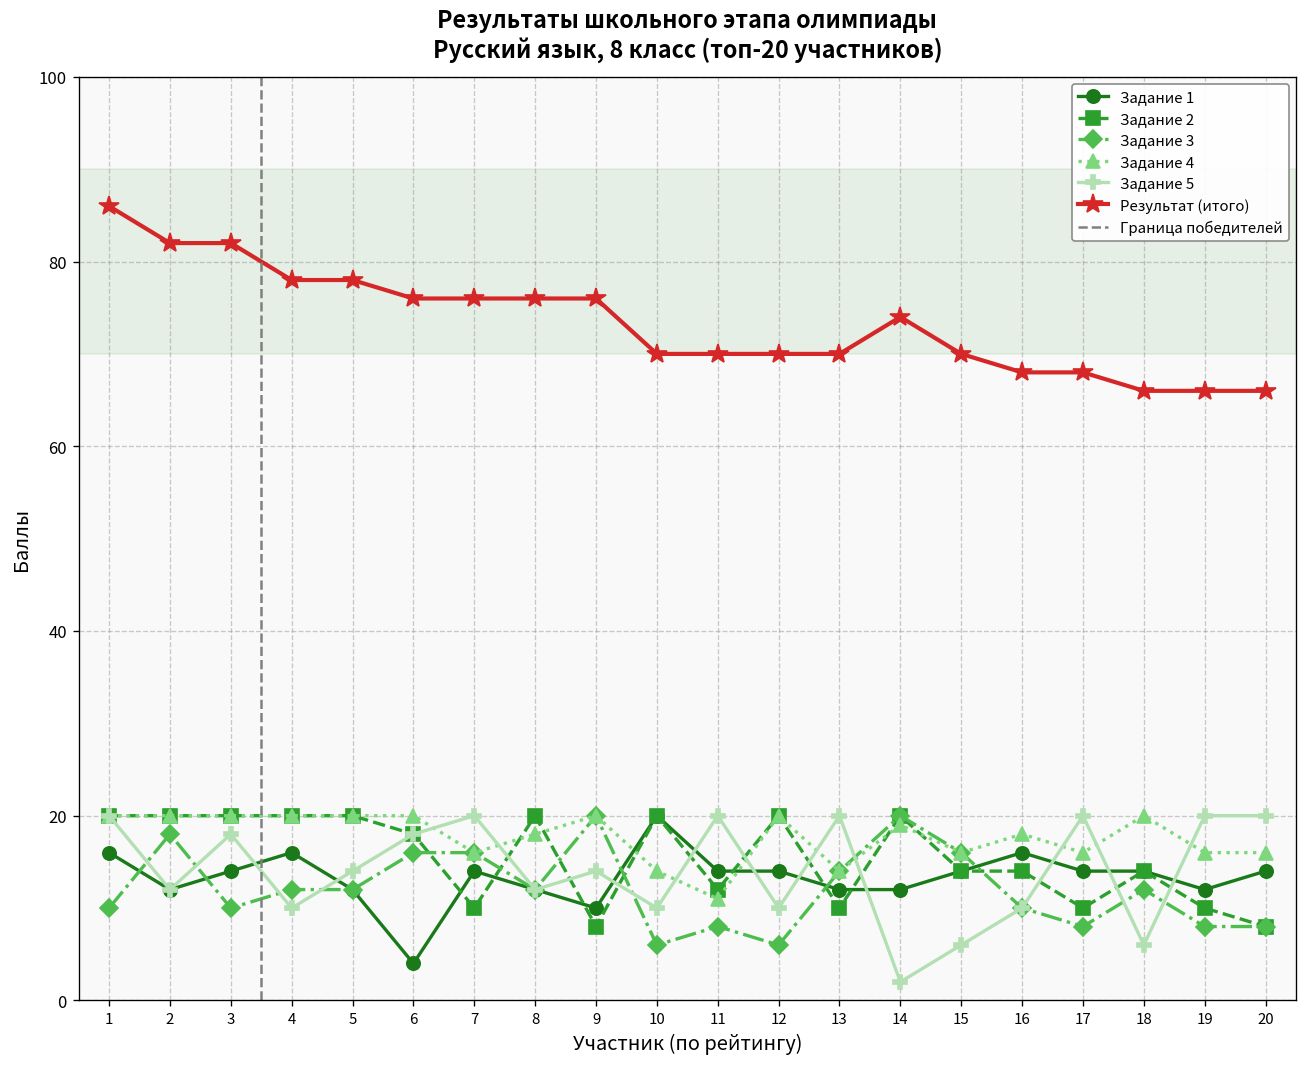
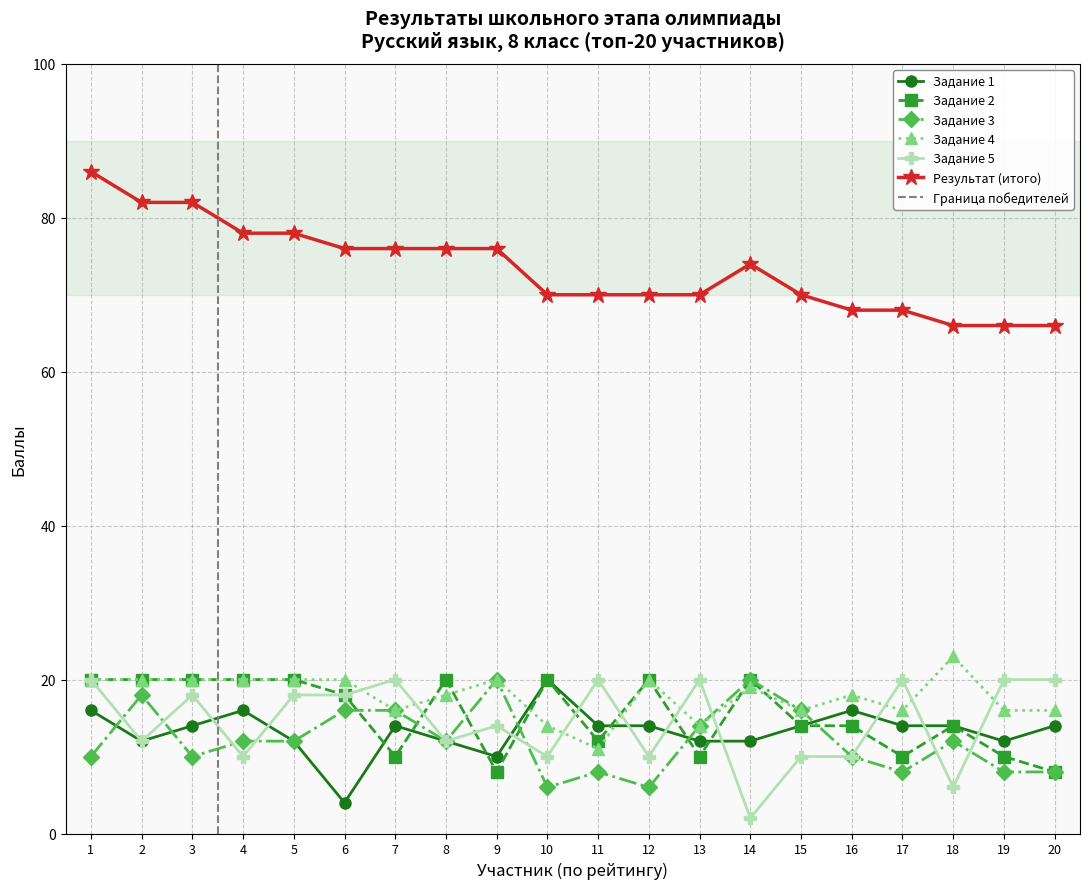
  {
    "Задание 4": {
      "6": 20,
      "8": 18,
      "10": 14,
      "11": 11,
      "14": 19,
      "16": 18,
      "17": 16,
-     "18": 20,
+     "18": 23,
      "19": 16,
      "20": 16
    },
    "Задание 5": {
      "3": 18,
      "4": 10,
-     "5": 14,
+     "5": 18,
      "7": 20,
      "9": 14,
      "10": 10,
      "11": 20,
      "12": 10,
      "13": 20,
      "14": 2,
-     "15": 6,
+     "15": 10,
      "17": 20,
      "18": 6,
      "19": 20,
      "20": 20
    },
    "Результат (итого)": {
      "1": 86,
      "2": 82,
      "3": 82,
      "4": 78,
      "5": 78,
      "6": 76,
      "7": 76,
      "8": 76,
      "9": 76,
      "10": 70,
      "11": 70,
      "12": 70,
      "13": 70,
      "14": 74,
      "15": 70,
      "16": 68,
      "17": 68,
      "18": 66,
      "19": 66,
      "20": 66
    }
  }
